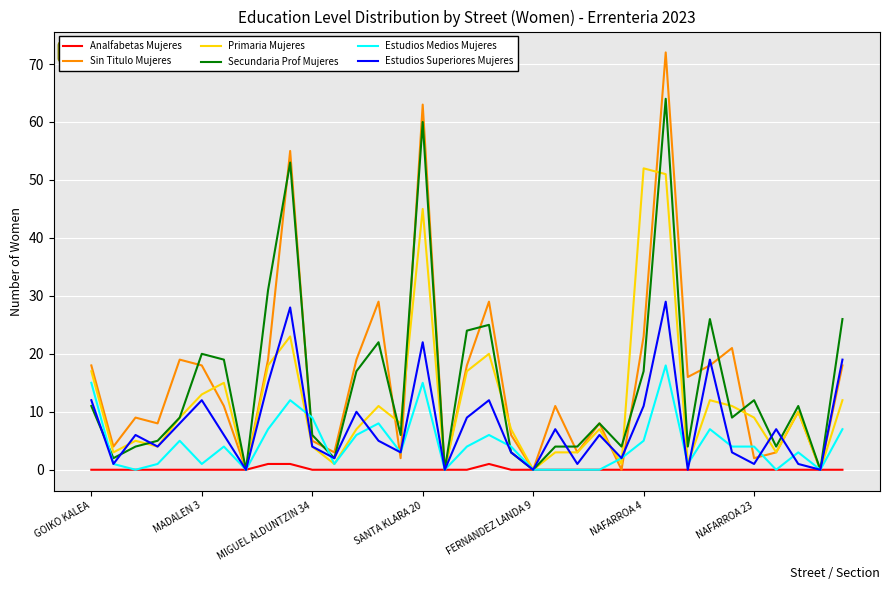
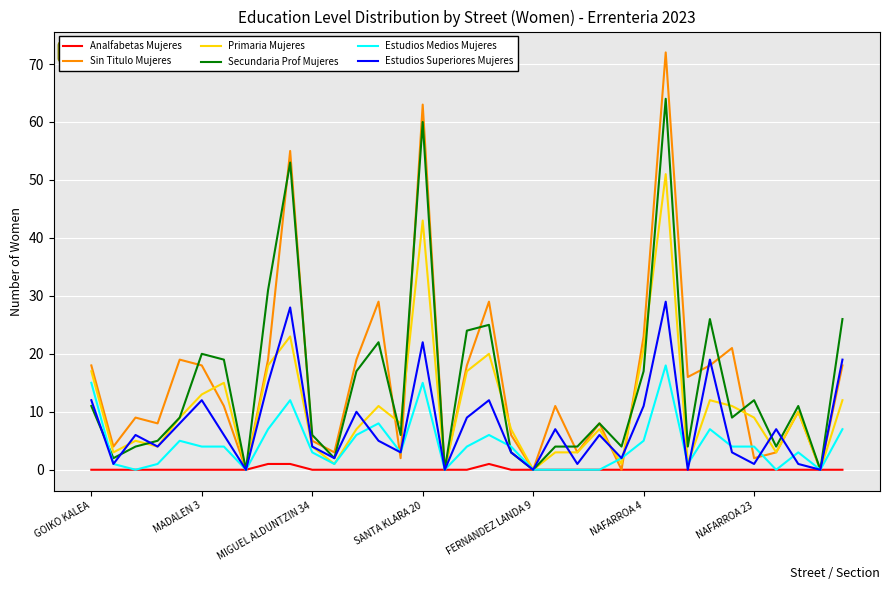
  {
    "Analfabetas Mujeres": {
      "GOIKO KALEA": 0,
      "MADALEN 3": 0,
      "MIGUEL ALDUNTZIN 34": 0,
      "SANTA KLARA 20": 0,
      "NAFARROA 4": 0,
      "NAFARROA 23": 0
    },
    "Sin Titulo Mujeres": {
      "GOIKO KALEA": 18,
      "MADALEN 3": 18,
      "MIGUEL ALDUNTZIN 34": 5,
      "SANTA KLARA 20": 63,
      "NAFARROA 4": 23,
      "NAFARROA 23": 2
    },
    "Primaria Mujeres": {
      "GOIKO KALEA": 17,
      "MADALEN 3": 13,
-     "SANTA KLARA 20": 45,
-     "NAFARROA 4": 52,
+     "SANTA KLARA 20": 43,
+     "NAFARROA 4": 21,
      "NAFARROA 23": 9
    },
    "Secundaria Prof Mujeres": {
      "GOIKO KALEA": 11,
      "MADALEN 3": 20,
      "MIGUEL ALDUNTZIN 34": 6,
      "SANTA KLARA 20": 60,
      "NAFARROA 4": 17,
      "NAFARROA 23": 12
    },
    "Estudios Medios Mujeres": {
      "GOIKO KALEA": 15,
-     "MADALEN 3": 1,
-     "MIGUEL ALDUNTZIN 34": 9,
+     "MADALEN 3": 4,
+     "MIGUEL ALDUNTZIN 34": 3,
      "SANTA KLARA 20": 15,
      "NAFARROA 4": 5,
      "NAFARROA 23": 4
    },
    "Estudios Superiores Mujeres": {
      "GOIKO KALEA": 12,
      "MADALEN 3": 12,
      "SANTA KLARA 20": 22,
      "NAFARROA 4": 11,
      "NAFARROA 23": 1
    }
  }
